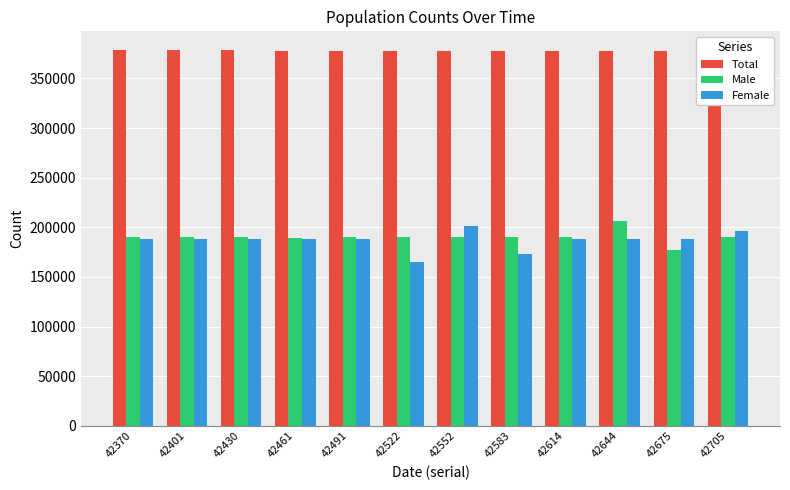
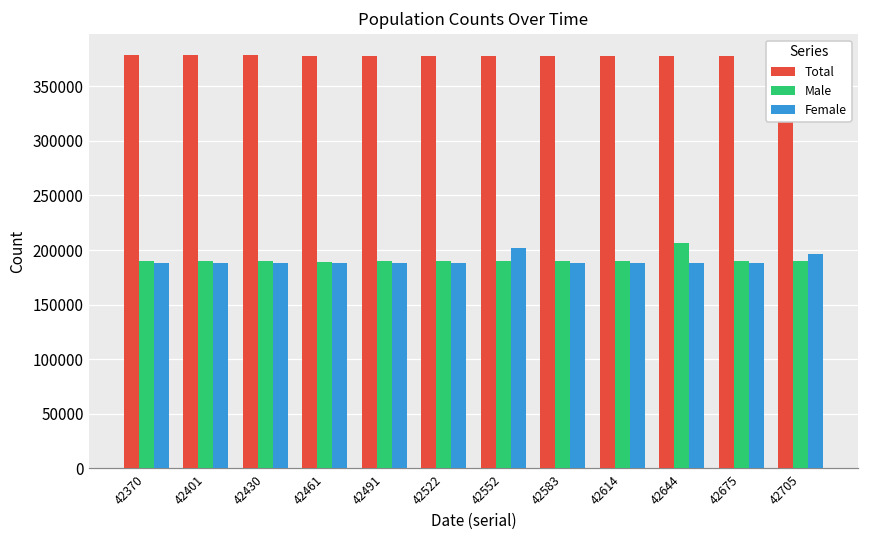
  {
    "Total": {
      "42370": 380000,
      "42401": 380000,
      "42430": 380000,
      "42461": 380000,
      "42491": 380000,
      "42522": 380000,
      "42552": 380000,
      "42583": 380000,
      "42614": 380000,
      "42644": 380000,
      "42675": 380000
    },
    "Male": {
      "42370": 190000,
      "42401": 190000,
      "42430": 190000,
      "42461": 190000,
      "42491": 190000,
      "42522": 190000,
      "42552": 190000,
      "42583": 190000,
      "42614": 190000,
      "42644": 210000,
-     "42675": 180000,
+     "42675": 190000,
      "42705": 190000
    },
    "Female": {
      "42370": 190000,
      "42401": 190000,
      "42430": 190000,
      "42461": 190000,
      "42491": 190000,
-     "42522": 170000,
+     "42522": 190000,
      "42552": 200000,
-     "42583": 170000,
+     "42583": 190000,
      "42614": 190000,
      "42644": 190000,
      "42675": 190000,
      "42705": 200000
    }
  }
